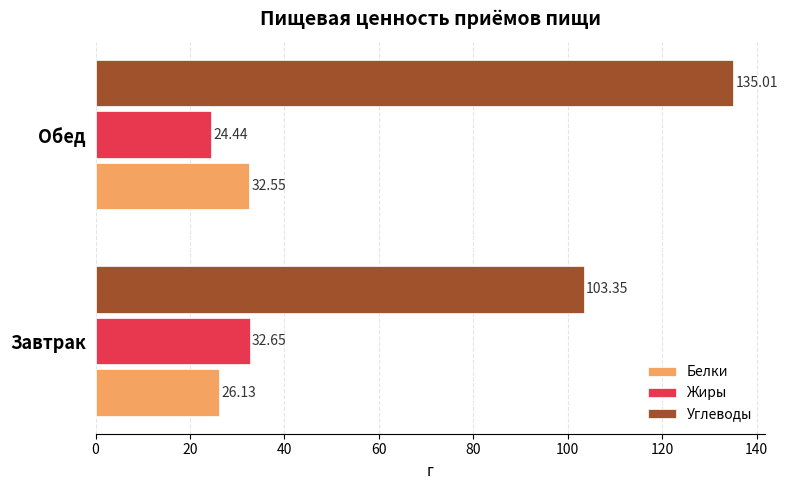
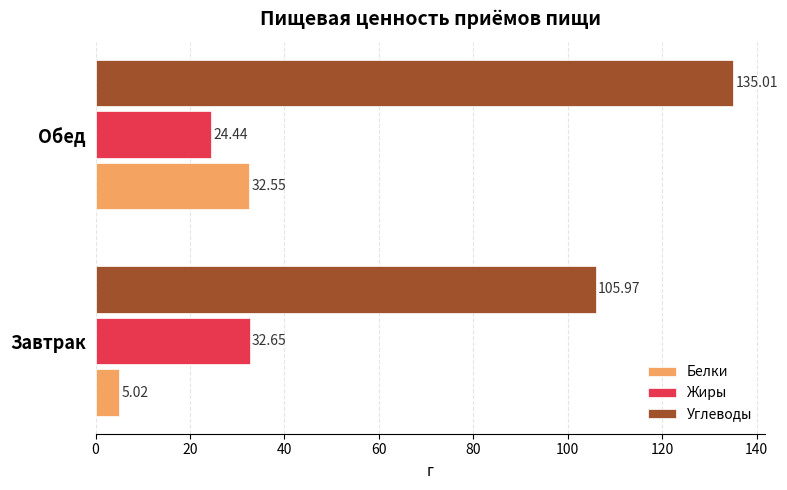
  {
    "Белки": {
      "Обед": 32.55,
-     "Завтрак": 26.13
+     "Завтрак": 5.02
    },
    "Жиры": {
      "Обед": 24.44,
      "Завтрак": 32.65
    },
    "Углеводы": {
      "Обед": 135.01,
-     "Завтрак": 103.35
+     "Завтрак": 105.97
    }
  }
